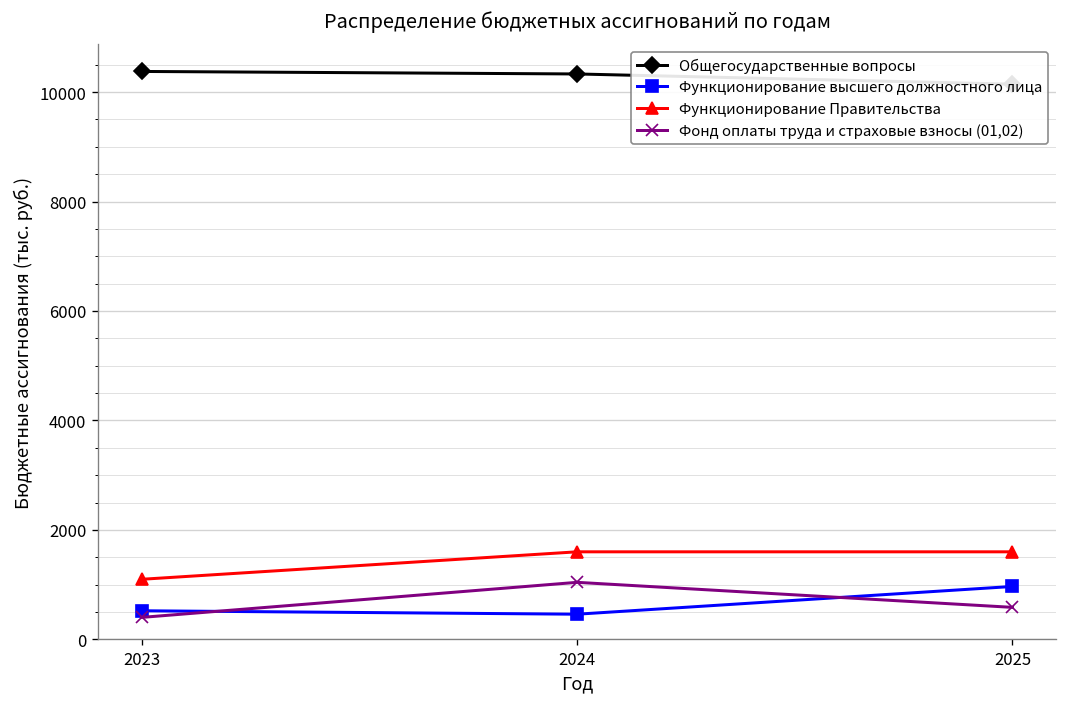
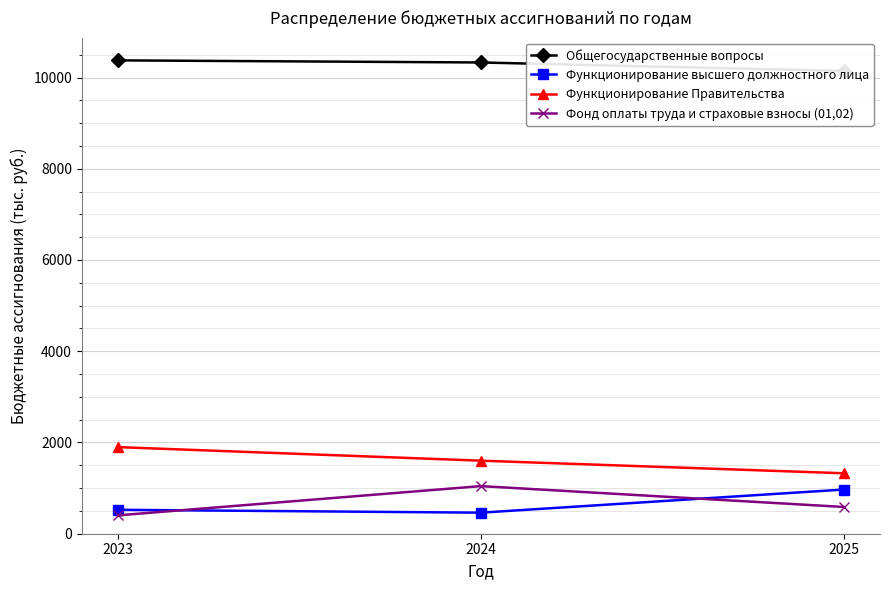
  {
    "Общегосударственные вопросы": {
      "2023": 10400,
      "2024": 10300
    },
    "Функционирование высшего должностного лица": {
      "2023": 500,
      "2024": 500,
      "2025": 1000
    },
    "Функционирование Правительства": {
-     "2023": 1100,
+     "2023": 1900,
      "2024": 1600,
-     "2025": 1600
+     "2025": 1300
    },
    "Фонд оплаты труда и страховые взносы (01,02)": {
      "2023": 400,
      "2024": 1000,
      "2025": 600
    }
  }
